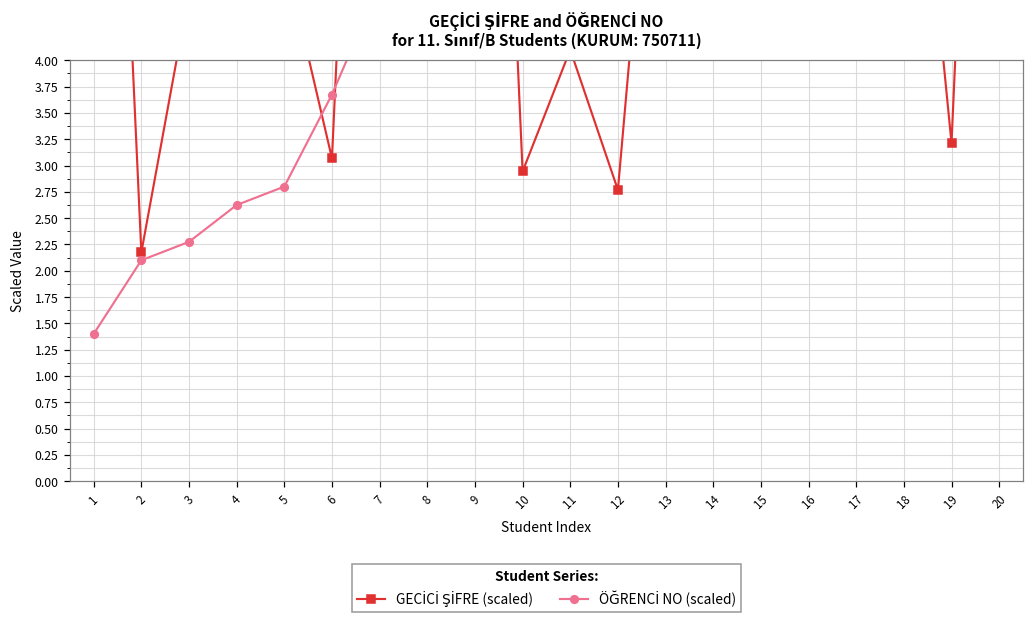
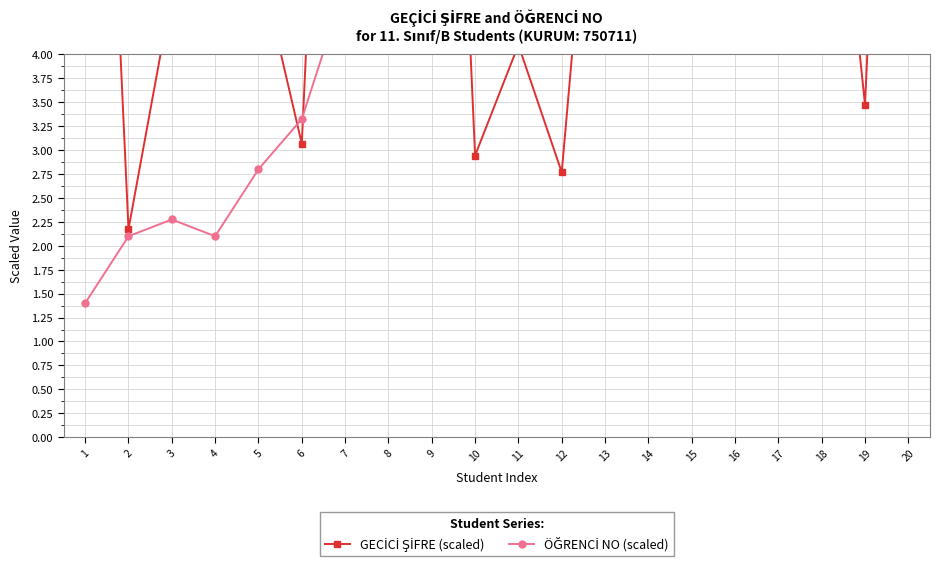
  {
    "GECİCİ ŞİFRE (scaled)": {
      "2": 2.2,
      "6": 3.1,
      "10": 2.9,
      "12": 2.8,
-     "19": 3.2
+     "19": 3.5
    },
    "ÖĞRENCİ NO (scaled)": {
      "1": 1.4,
      "2": 2.1,
      "3": 2.3,
-     "4": 2.6,
+     "4": 2.1,
      "5": 2.8,
-     "6": 3.7
+     "6": 3.3
    }
  }
